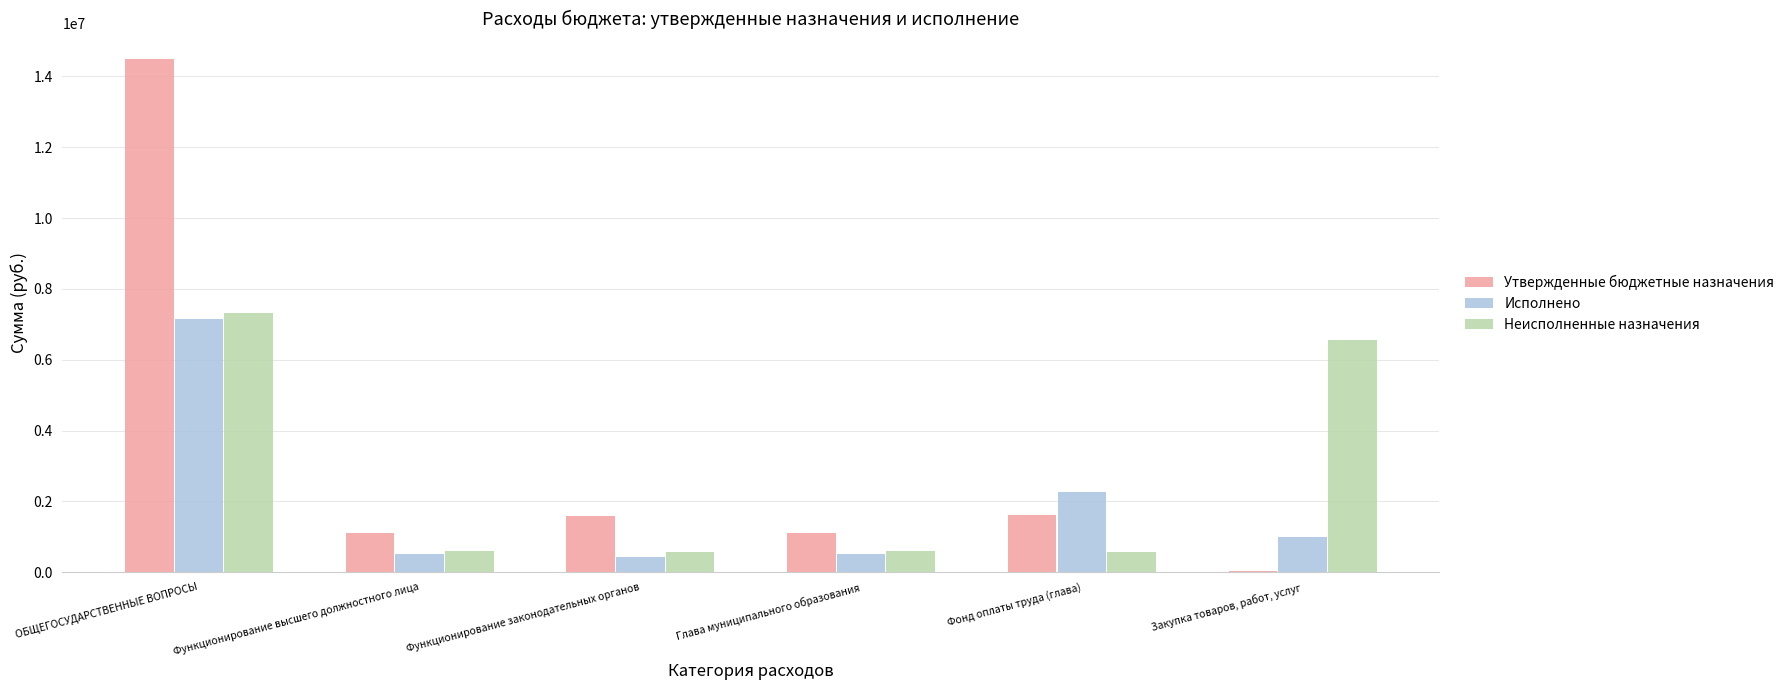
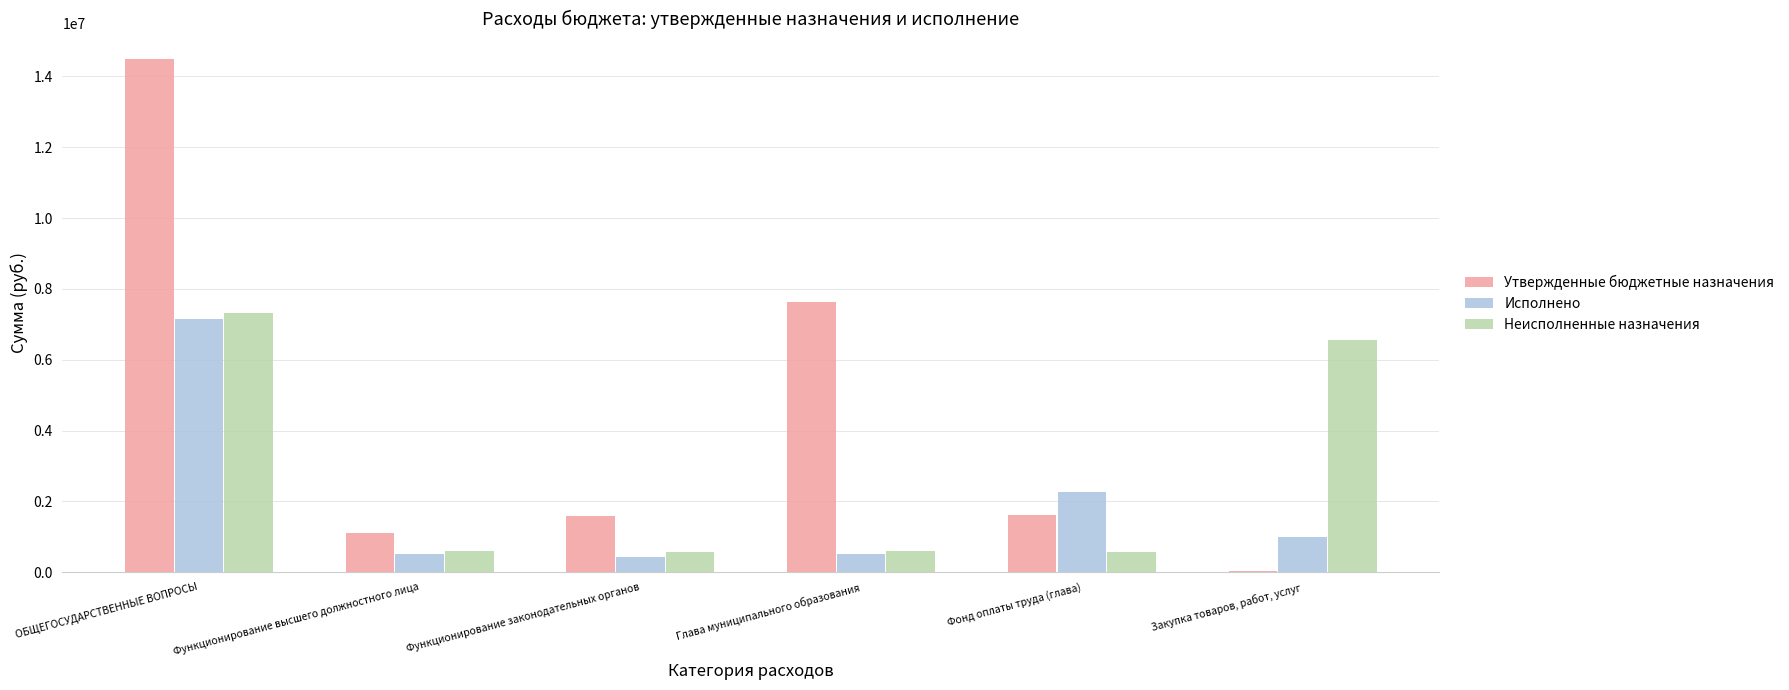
  {
    "Утвержденные бюджетные назначения": {
      "ОБЩЕГОСУДАРСТВЕННЫЕ ВОПРОСЫ": 14500000,
      "Функционирование высшего должностного лица": 1100000,
      "Функционирование законодательных органов": 1600000,
-     "Глава муниципального образования": 1100000,
+     "Глава муниципального образования": 7600000,
      "Фонд оплаты труда (глава)": 1600000
    },
    "Исполнено": {
      "ОБЩЕГОСУДАРСТВЕННЫЕ ВОПРОСЫ": 7100000,
      "Функционирование высшего должностного лица": 500000,
      "Функционирование законодательных органов": 400000,
      "Глава муниципального образования": 500000,
      "Фонд оплаты труда (глава)": 2300000,
      "Закупка товаров, работ, услуг": 1000000
    },
    "Неисполненные назначения": {
      "ОБЩЕГОСУДАРСТВЕННЫЕ ВОПРОСЫ": 7300000,
      "Функционирование высшего должностного лица": 600000,
      "Функционирование законодательных органов": 600000,
      "Глава муниципального образования": 600000,
      "Фонд оплаты труда (глава)": 600000,
      "Закупка товаров, работ, услуг": 6600000
    }
  }
